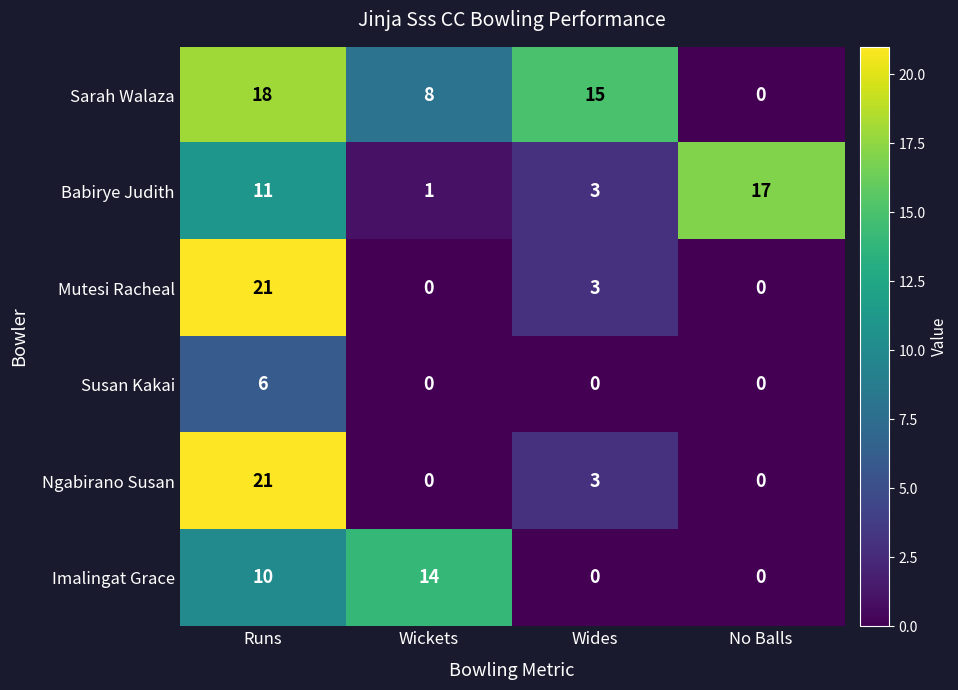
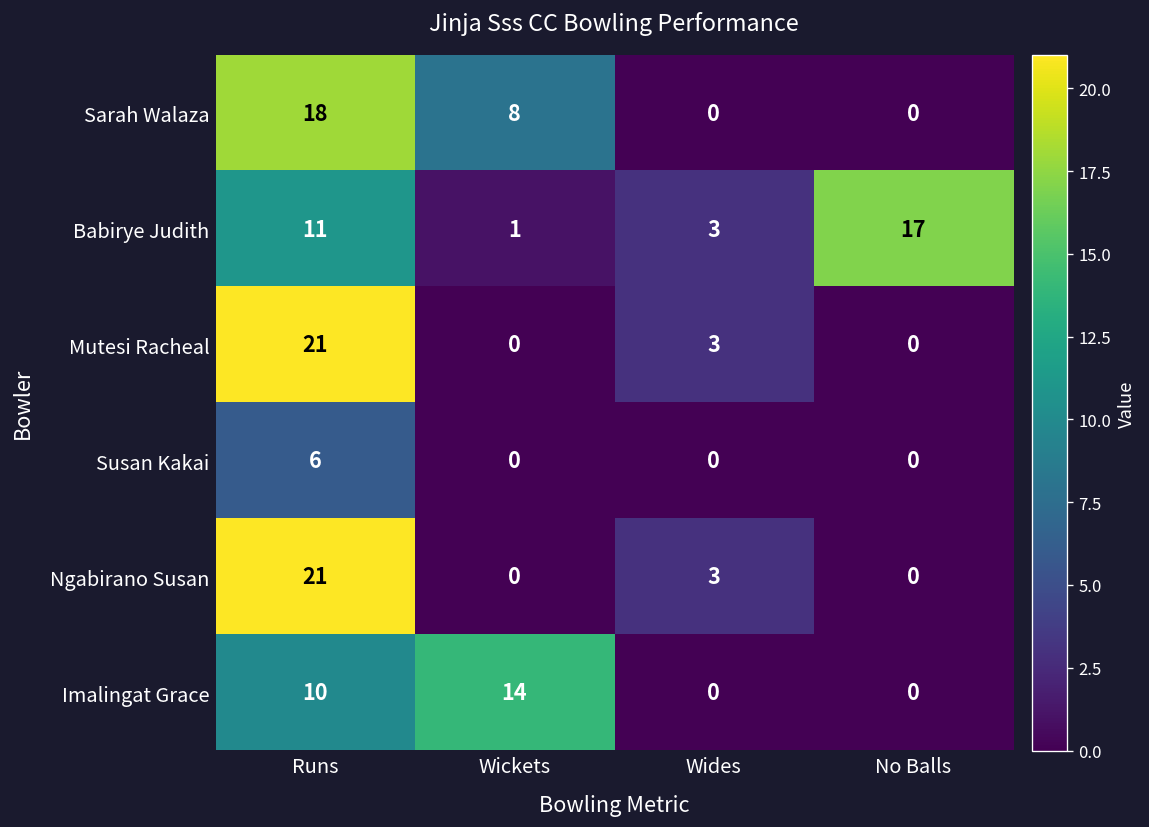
  {
    "Sarah Walaza": {
      "Runs": 18,
      "Wickets": 8,
-     "Wides": 15,
+     "Wides": 0,
      "No Balls": 0
    },
    "Babirye Judith": {
      "Runs": 11,
      "Wickets": 1,
      "Wides": 3,
      "No Balls": 17
    },
    "Mutesi Racheal": {
      "Runs": 21,
      "Wickets": 0,
      "Wides": 3,
      "No Balls": 0
    },
    "Susan Kakai": {
      "Runs": 6,
      "Wickets": 0,
      "Wides": 0,
      "No Balls": 0
    },
    "Ngabirano Susan": {
      "Runs": 21,
      "Wickets": 0,
      "Wides": 3,
      "No Balls": 0
    },
    "Imalingat Grace": {
      "Runs": 10,
      "Wickets": 14,
      "Wides": 0,
      "No Balls": 0
    }
  }
